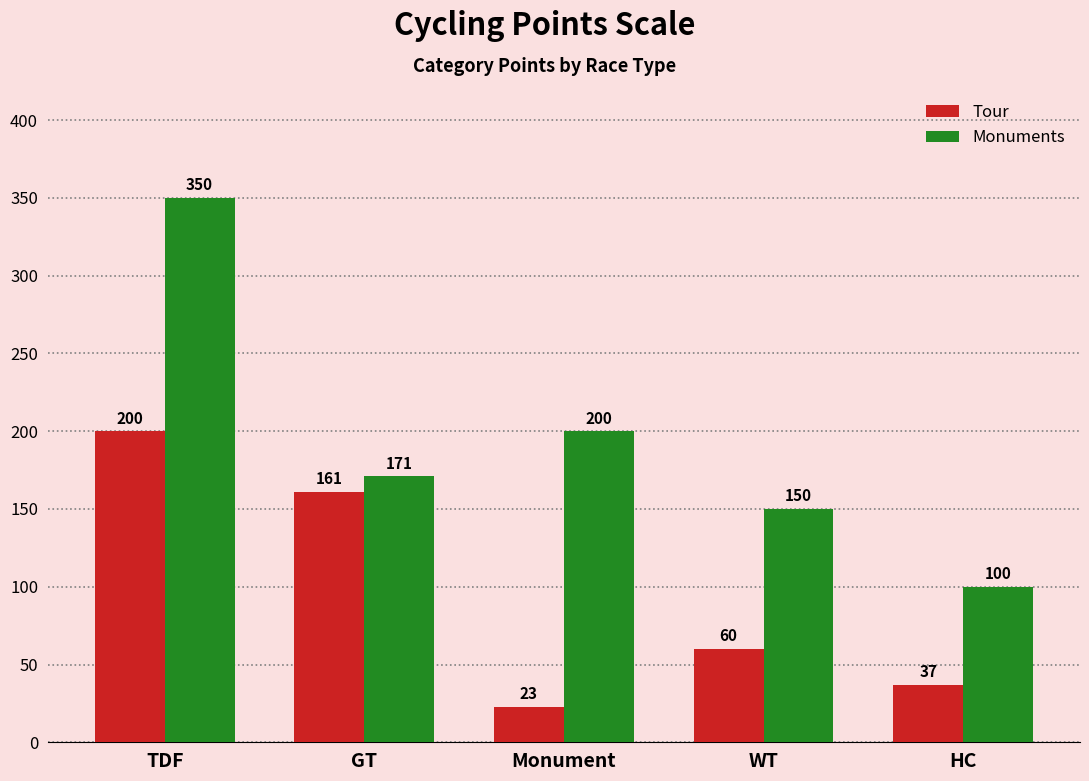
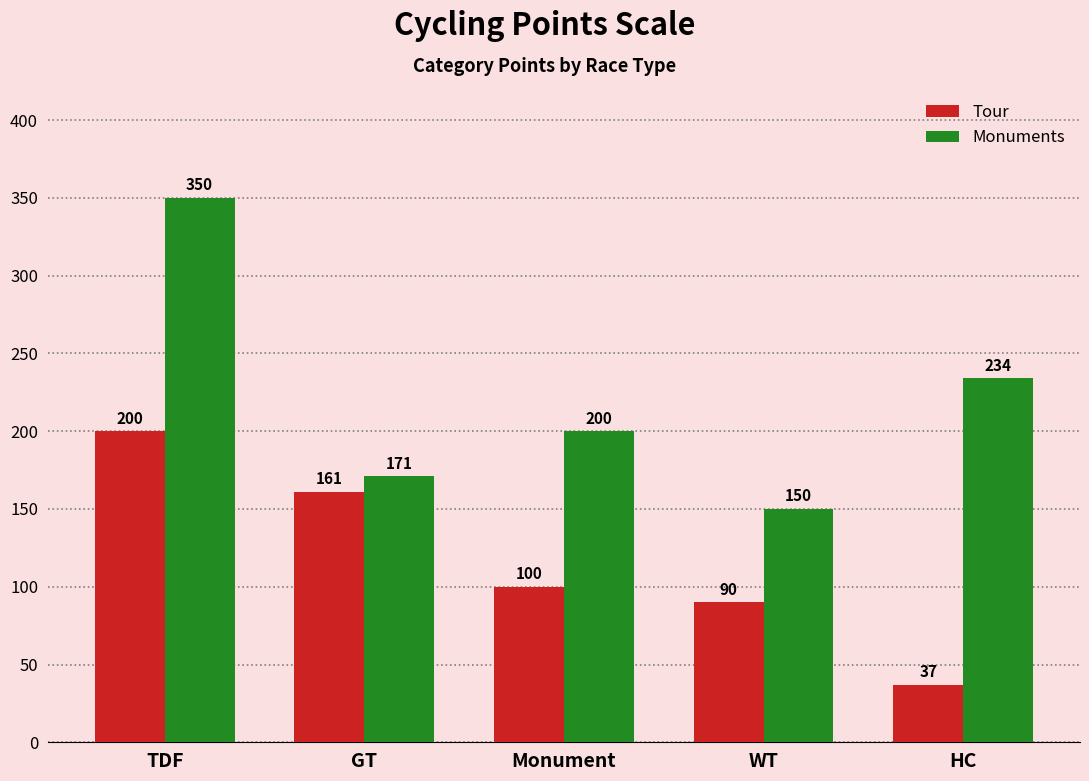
  {
    "Tour": {
      "TDF": 200,
      "GT": 161,
-     "Monument": 23,
-     "WT": 60,
+     "Monument": 100,
+     "WT": 90,
      "HC": 37
    },
    "Monuments": {
      "TDF": 350,
      "GT": 171,
      "Monument": 200,
      "WT": 150,
-     "HC": 100
+     "HC": 234
    }
  }
